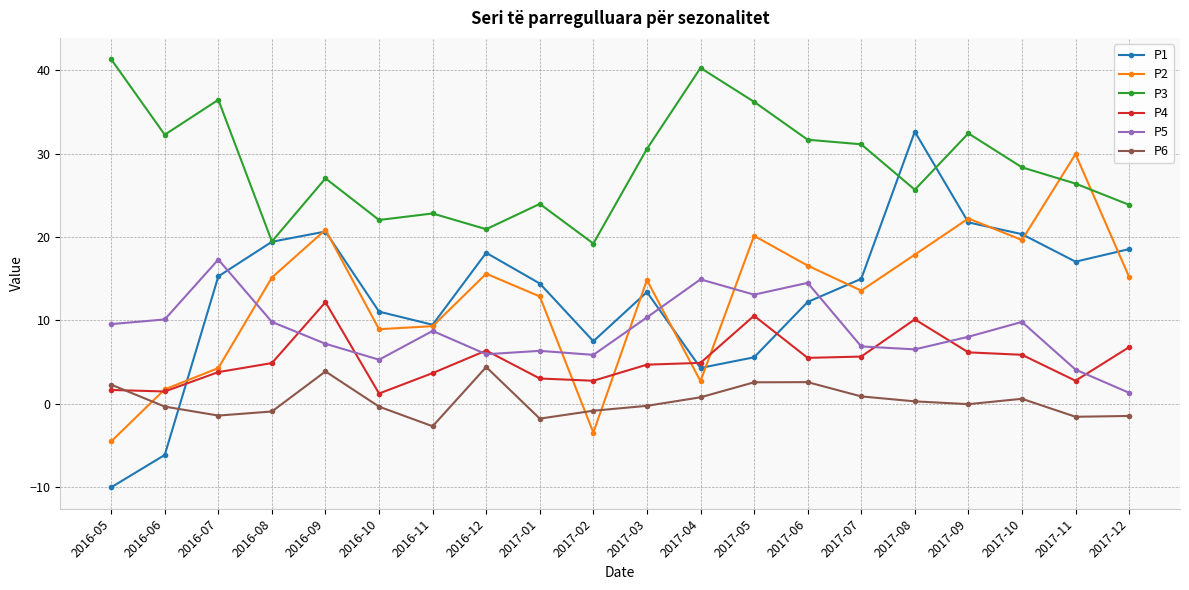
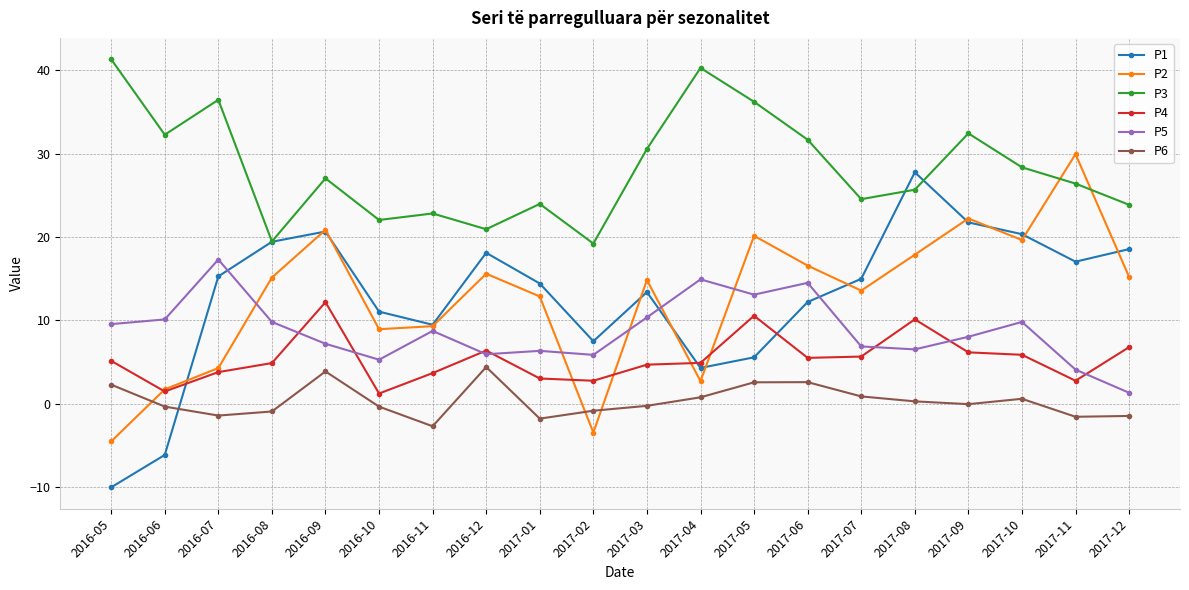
  {
    "P1": {
      "2016-05": -10,
      "2016-06": -6,
      "2016-07": 15,
      "2016-10": 11,
      "2016-12": 18,
      "2017-01": 14,
      "2017-02": 8,
      "2017-03": 13,
      "2017-04": 4,
      "2017-05": 6,
      "2017-06": 12,
      "2017-07": 15,
-     "2017-08": 33,
+     "2017-08": 28,
      "2017-09": 22,
      "2017-10": 20,
      "2017-11": 17,
      "2017-12": 19
    },
    "P2": {
      "2016-05": -5,
      "2016-07": 4,
      "2016-08": 15,
      "2016-10": 9,
      "2016-12": 16,
      "2017-01": 13,
      "2017-02": -3,
      "2017-03": 15,
      "2017-04": 3,
      "2017-05": 20,
      "2017-06": 17,
      "2017-07": 14,
      "2017-08": 18,
      "2017-09": 22,
      "2017-10": 20,
      "2017-11": 30,
      "2017-12": 15
    },
    "P3": {
      "2016-05": 41,
      "2016-06": 32,
      "2016-07": 36,
      "2016-09": 27,
      "2016-10": 22,
      "2016-11": 23,
      "2016-12": 21,
      "2017-01": 24,
      "2017-02": 19,
      "2017-03": 31,
      "2017-04": 40,
      "2017-05": 36,
      "2017-06": 32,
-     "2017-07": 31,
+     "2017-07": 25,
      "2017-08": 26,
      "2017-09": 32,
      "2017-10": 28,
      "2017-11": 26,
      "2017-12": 24
    },
    "P4": {
-     "2016-05": 2,
+     "2016-05": 5,
      "2016-07": 4,
      "2016-08": 5,
      "2016-09": 12,
      "2016-10": 1,
      "2016-11": 4,
      "2016-12": 6,
      "2017-01": 3,
      "2017-02": 3,
      "2017-03": 5,
      "2017-04": 5,
      "2017-05": 11,
      "2017-06": 6,
      "2017-07": 6,
      "2017-08": 10,
      "2017-09": 6,
      "2017-10": 6,
      "2017-11": 3,
      "2017-12": 7
    },
    "P5": {
      "2016-05": 10,
      "2016-06": 10,
      "2016-07": 17,
      "2016-08": 10,
      "2016-09": 7,
      "2016-10": 5,
      "2016-11": 9,
      "2016-12": 6,
      "2017-01": 6,
      "2017-02": 6,
      "2017-03": 10,
      "2017-04": 15,
      "2017-05": 13,
      "2017-06": 15,
      "2017-07": 7,
      "2017-08": 7,
      "2017-09": 8,
      "2017-10": 10,
      "2017-11": 4,
      "2017-12": 1
    },
    "P6": {
      "2016-05": 2,
      "2016-06": 0,
      "2016-07": -1,
      "2016-08": -1,
      "2016-09": 4,
      "2016-10": 0,
      "2016-11": -3,
      "2016-12": 4,
      "2017-01": -2,
      "2017-02": -1,
      "2017-03": 0,
      "2017-04": 1,
      "2017-05": 3,
      "2017-06": 3,
      "2017-07": 1,
      "2017-08": 0,
      "2017-09": 0,
      "2017-10": 1,
      "2017-11": -2,
      "2017-12": -1
    }
  }
